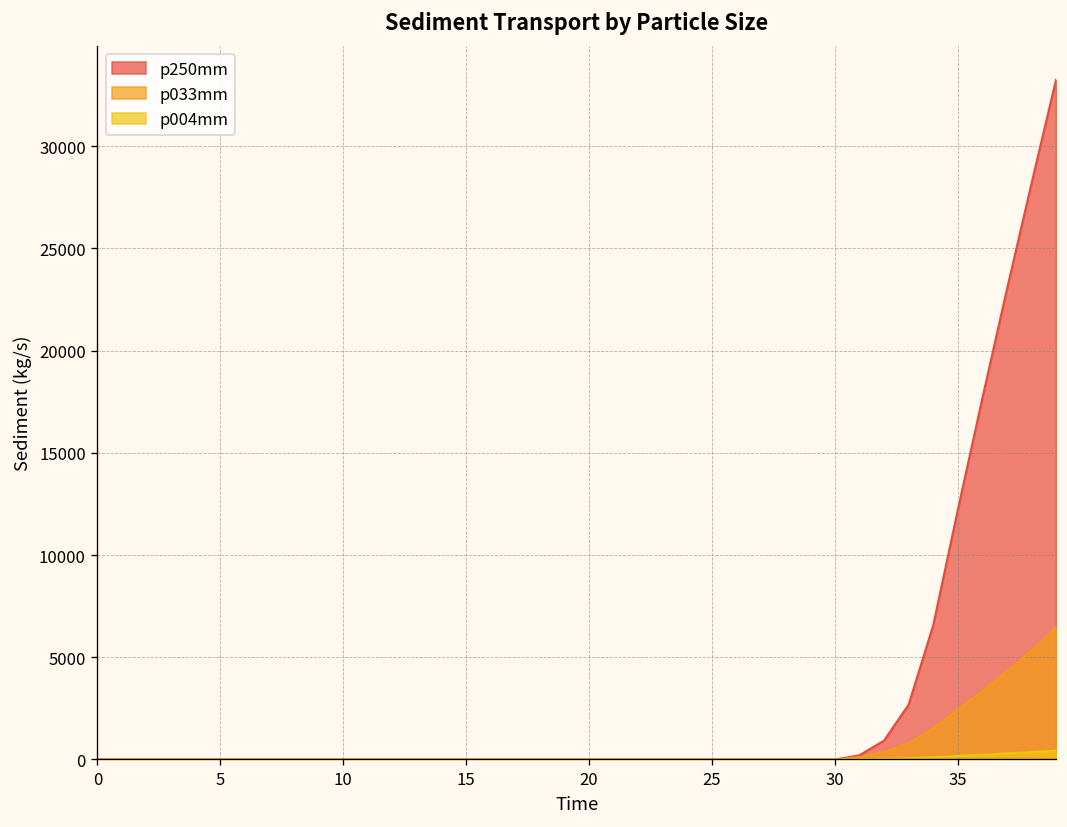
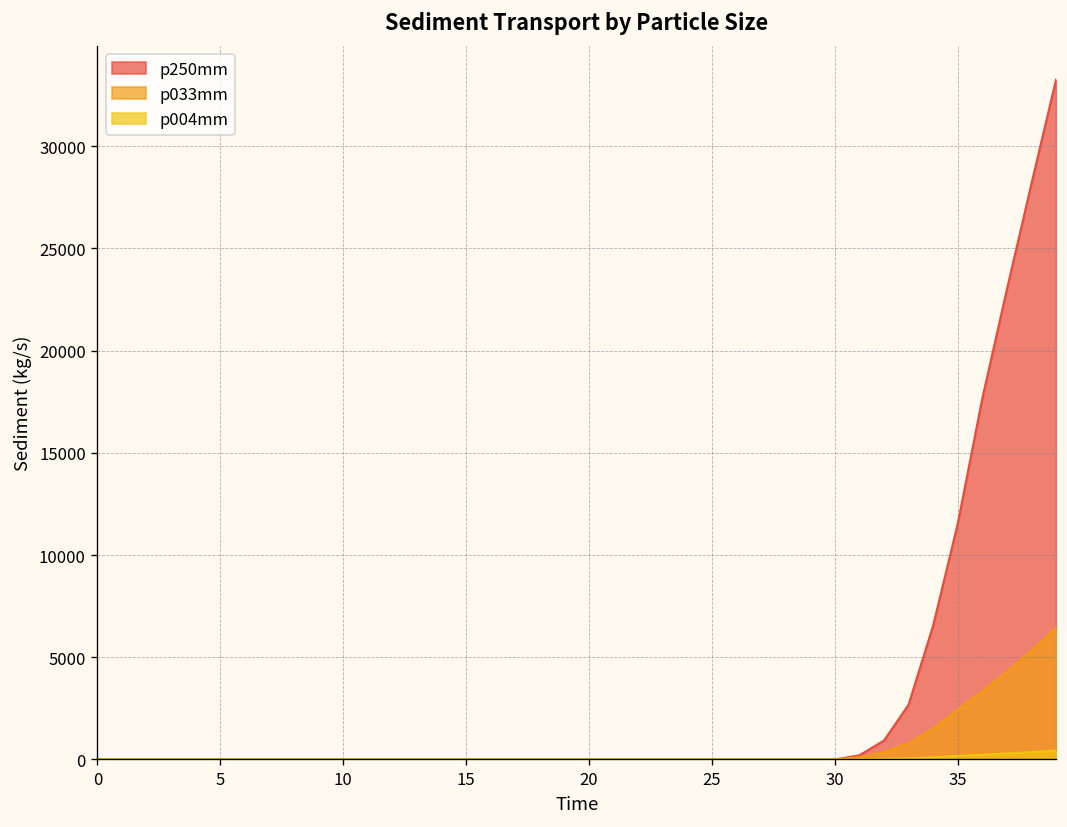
  {
    "p250mm": {
-     "35": 12200
+     "35": 11500
    }
  }
